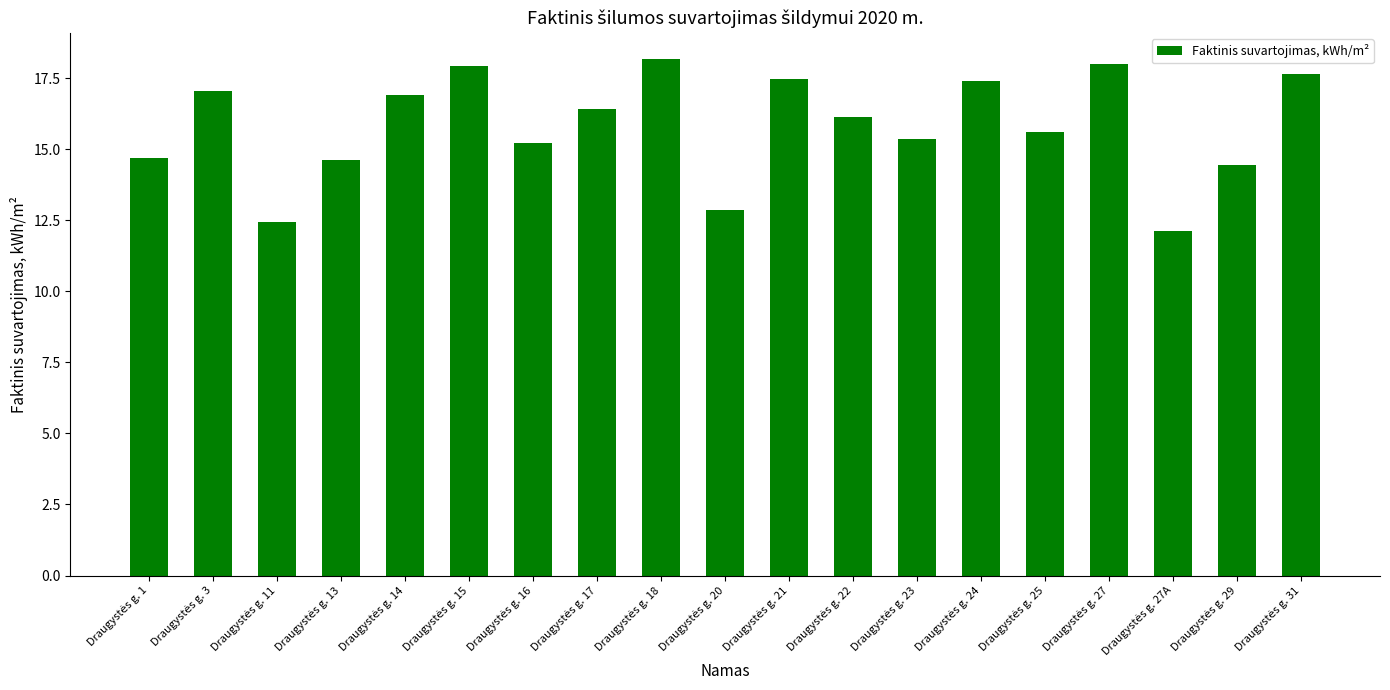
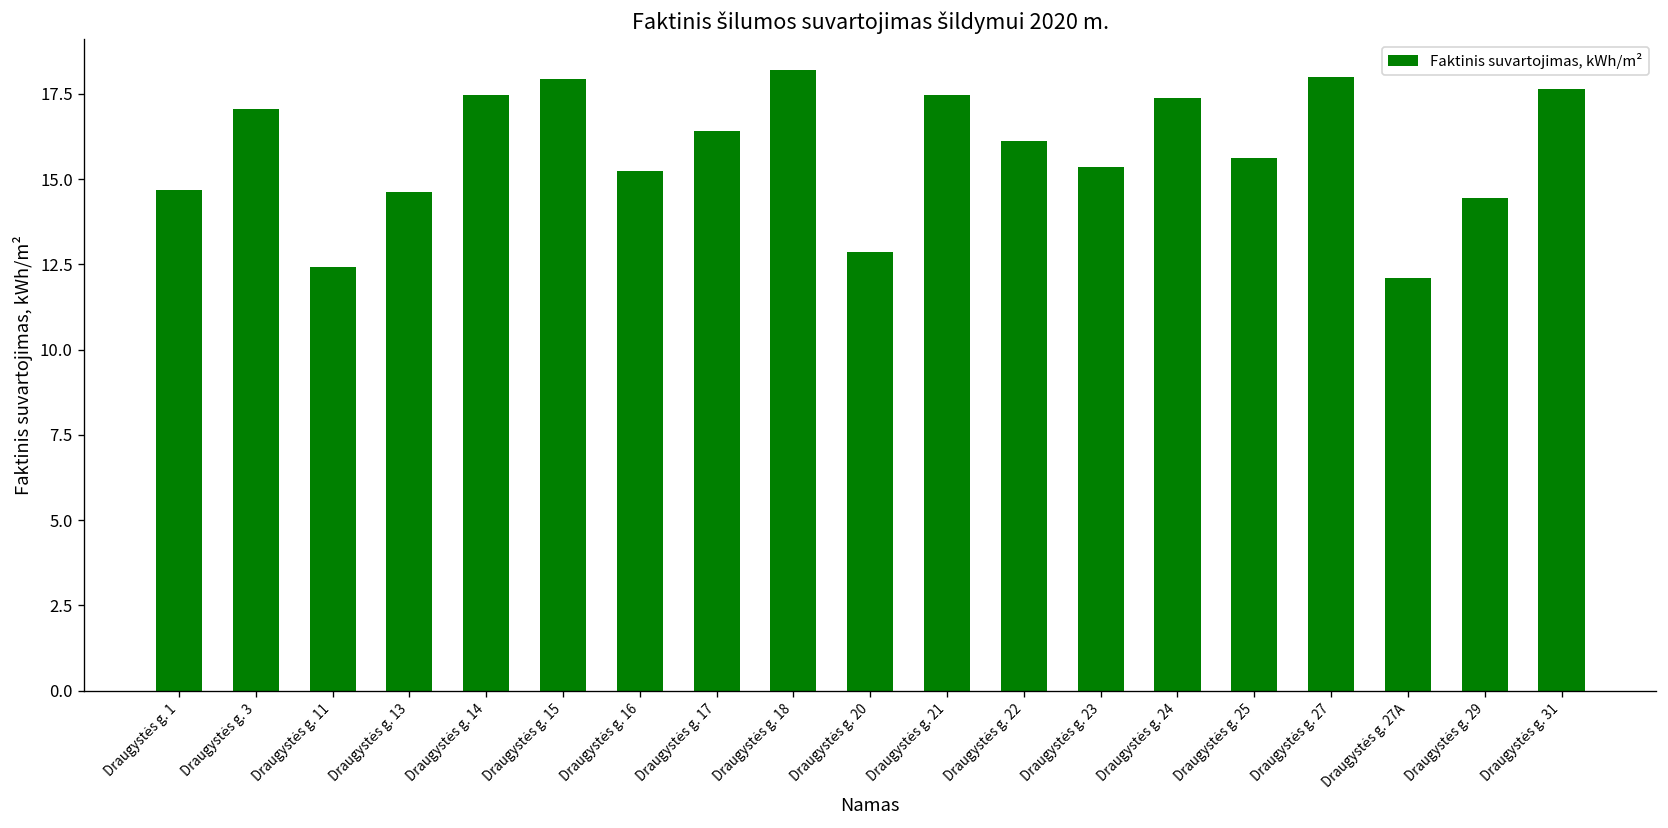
  {
    "Draugystės g. 1": 14.7,
    "Draugystės g. 3": 17.1,
    "Draugystės g. 11": 12.4,
    "Draugystės g. 13": 14.6,
-   "Draugystės g. 14": 16.9,
+   "Draugystės g. 14": 17.5,
    "Draugystės g. 15": 17.9,
    "Draugystės g. 16": 15.2,
    "Draugystės g. 17": 16.4,
    "Draugystės g. 18": 18.2,
    "Draugystės g. 20": 12.9,
    "Draugystės g. 21": 17.5,
    "Draugystės g. 22": 16.1,
    "Draugystės g. 23": 15.4,
    "Draugystės g. 24": 17.4,
    "Draugystės g. 25": 15.6,
    "Draugystės g. 27": 18.0,
    "Draugystės g. 27A": 12.1,
    "Draugystės g. 29": 14.4,
    "Draugystės g. 31": 17.6
  }
